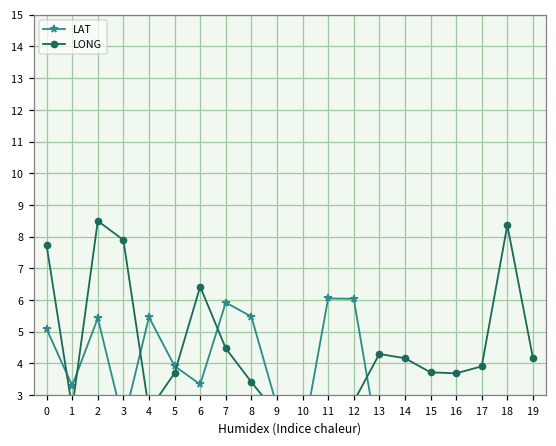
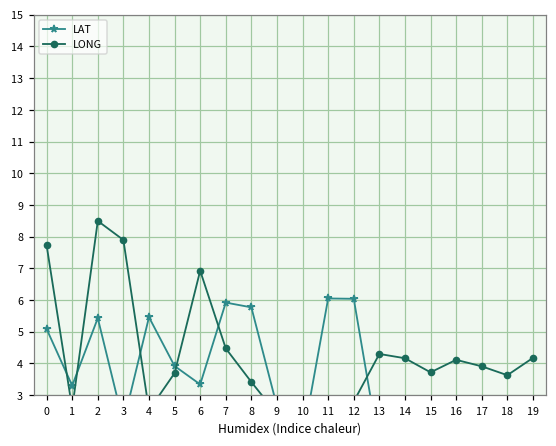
  {
    "LAT": {
      "0": 5.1,
      "1": 3.3,
      "2": 5.4,
      "4": 5.5,
      "5": 3.9,
      "6": 3.3,
      "7": 5.9,
-     "8": 5.5,
+     "8": 5.8,
      "11": 6.1,
      "12": 6.0
    },
    "LONG": {
      "0": 7.7,
      "2": 8.5,
      "3": 7.9,
      "5": 3.7,
-     "6": 6.4,
+     "6": 6.9,
      "7": 4.5,
      "8": 3.4,
      "13": 4.3,
      "14": 4.2,
      "15": 3.7,
-     "16": 3.7,
+     "16": 4.1,
      "17": 3.9,
-     "18": 8.4,
+     "18": 3.6,
      "19": 4.2
    }
  }
